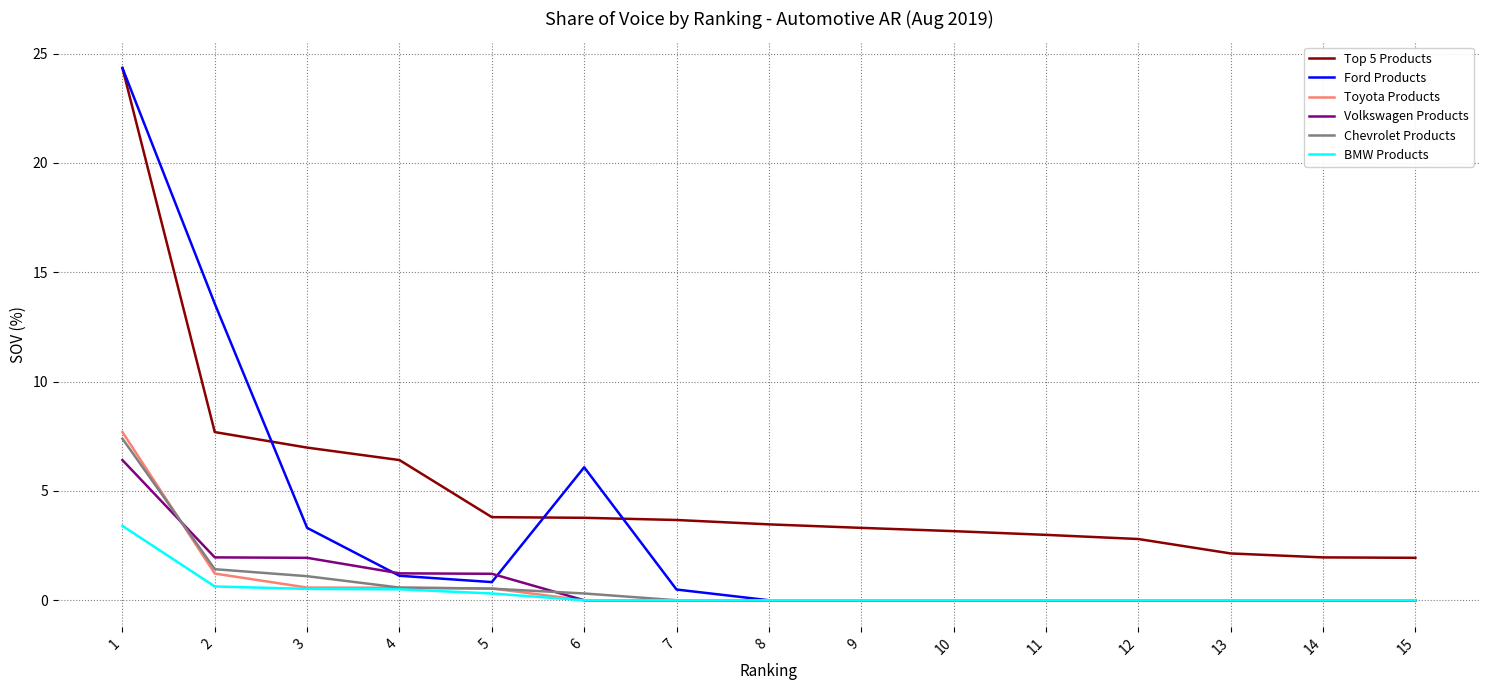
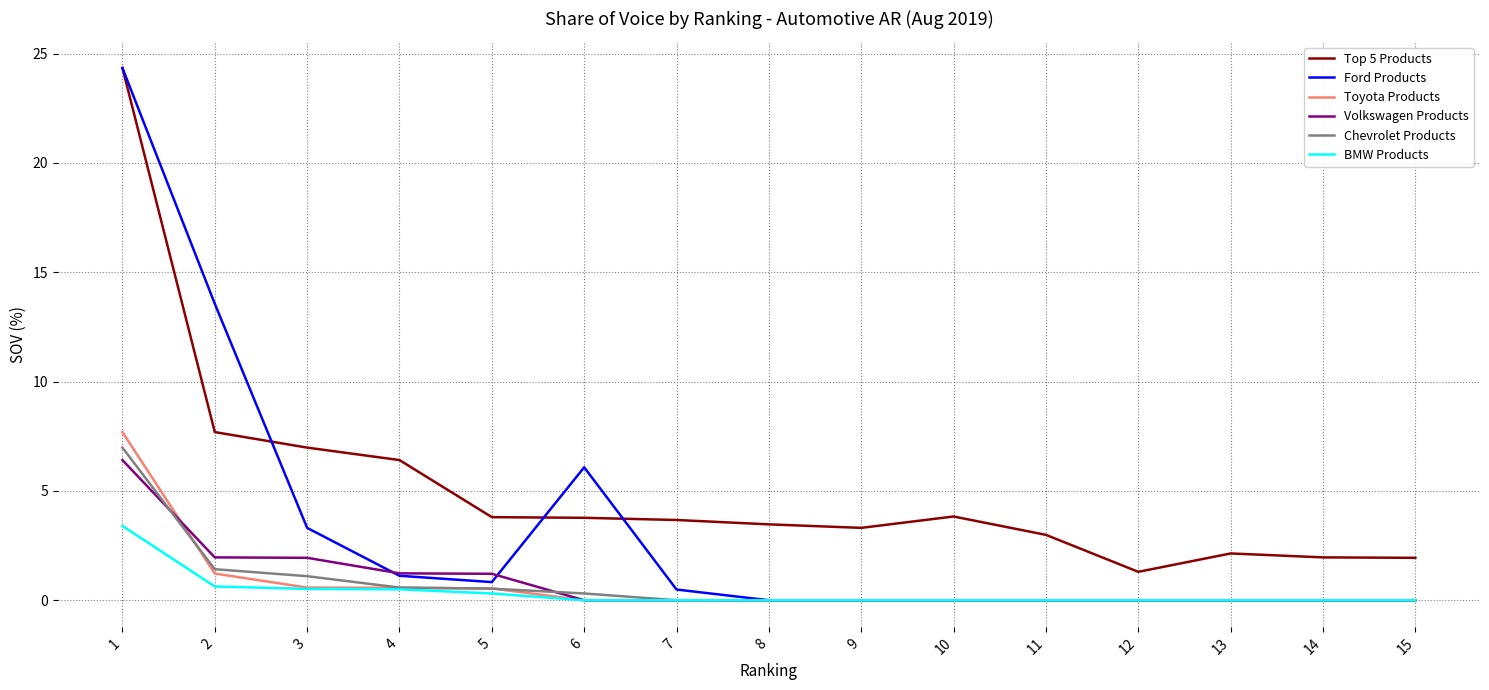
  {
    "Top 5 Products": {
      "2": 7.7,
      "3": 7.0,
      "4": 6.4,
      "5": 3.8,
      "6": 3.8,
      "7": 3.7,
      "8": 3.5,
      "9": 3.3,
-     "10": 3.2,
+     "10": 3.8,
      "11": 3.0,
-     "12": 2.8,
+     "12": 1.3,
      "13": 2.1,
      "14": 2.0,
      "15": 1.9
    },
    "Ford Products": {
      "2": 13.6,
      "3": 3.3,
      "5": 0.8,
      "6": 6.1,
      "7": 0.5
    },
    "Toyota Products": {
      "1": 7.7,
      "2": 1.2
    },
    "Volkswagen Products": {
      "1": 6.4,
      "2": 2.0,
      "3": 1.9,
      "5": 1.2
    },
    "Chevrolet Products": {
-     "1": 7.4,
+     "1": 7.0,
      "2": 1.4,
      "3": 1.1,
      "6": 0.3
    },
    "BMW Products": {
      "1": 3.4,
      "2": 0.6,
      "5": 0.3
    }
  }
